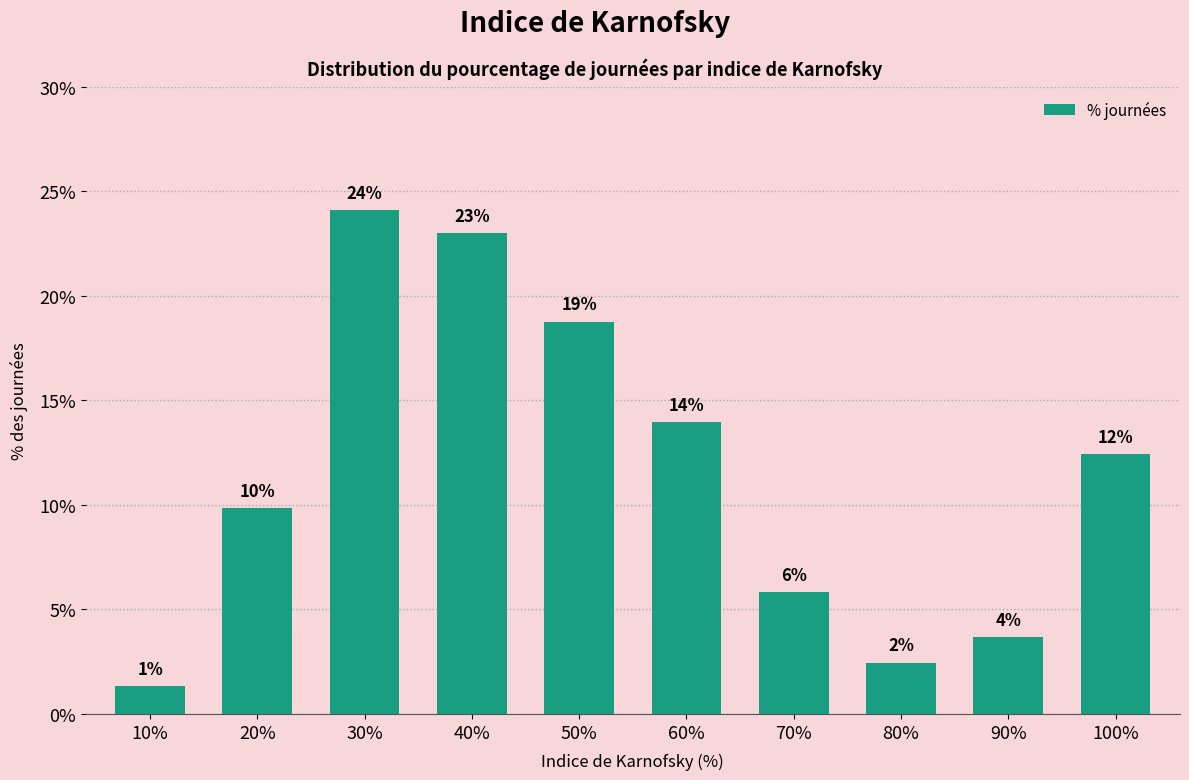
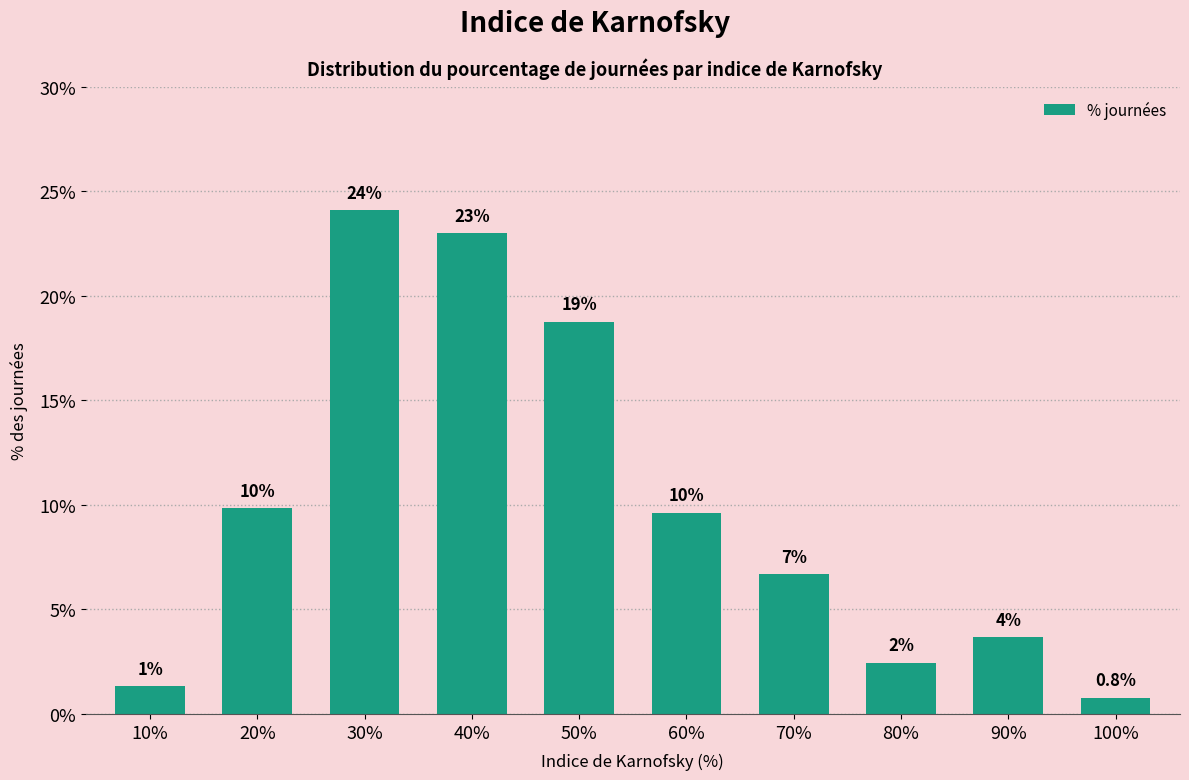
  {
    "10%": "1%",
    "20%": "10%",
    "30%": "24%",
    "40%": "23%",
    "50%": "19%",
-   "60%": "14%",
-   "70%": "6%",
+   "60%": "10%",
+   "70%": "7%",
    "80%": "2%",
    "90%": "4%",
-   "100%": "12%"
+   "100%": "0.8%"
  }
